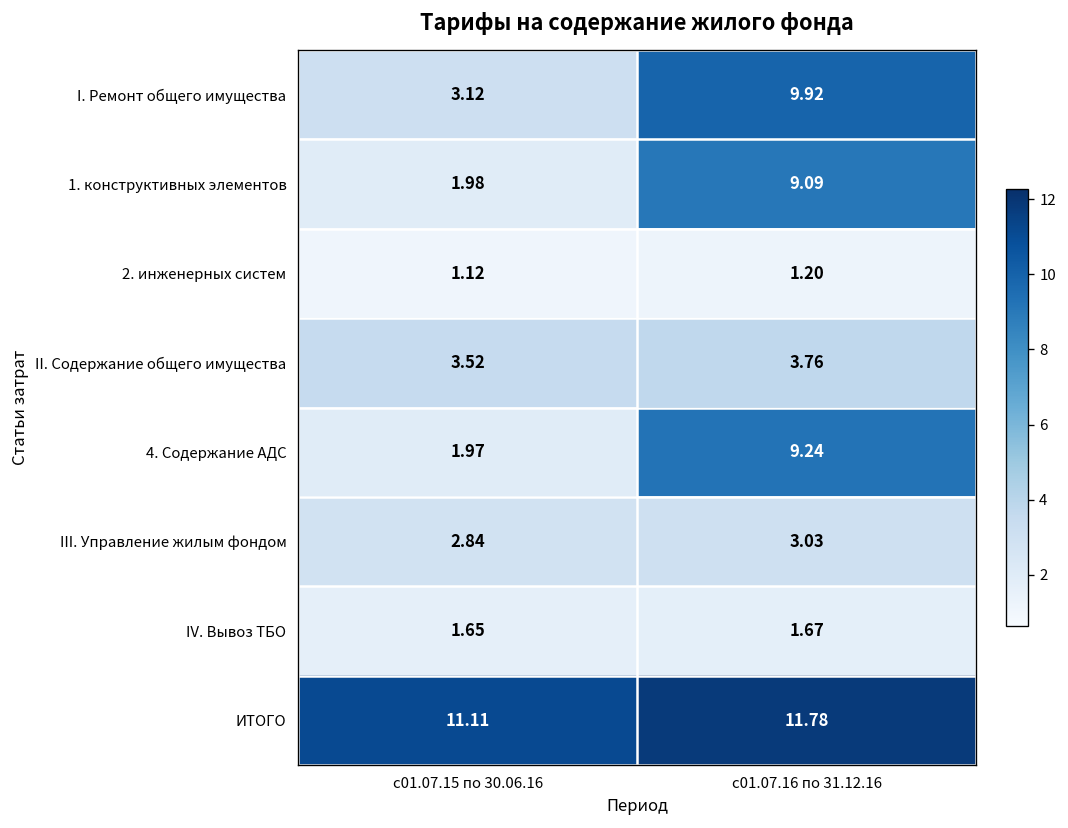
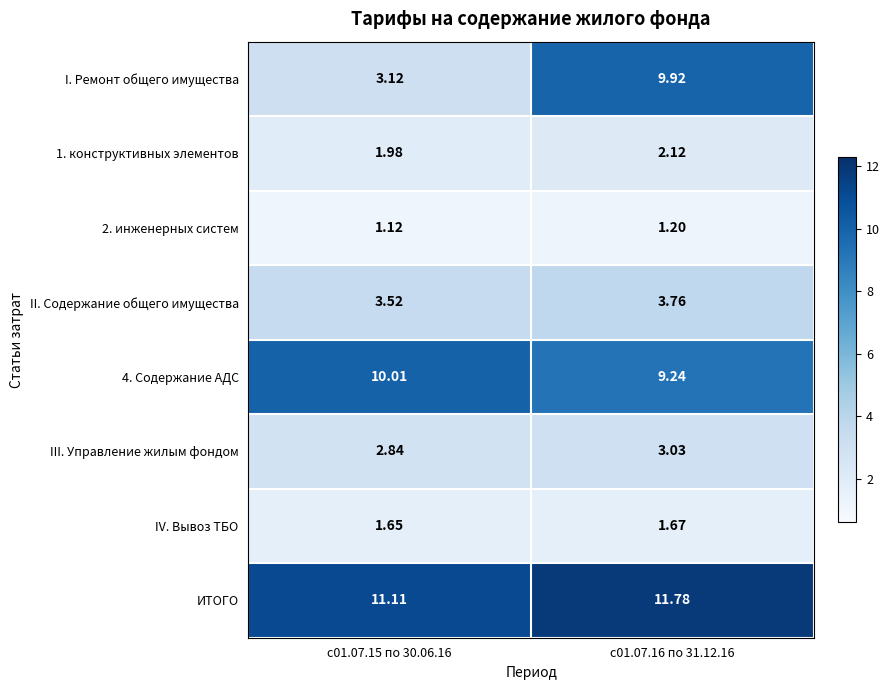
  {
    "I. Ремонт общего имущества": {
      "с01.07.15 по 30.06.16": 3.12,
      "с01.07.16 по 31.12.16": 9.92
    },
    "1. конструктивных элементов": {
      "с01.07.15 по 30.06.16": 1.98,
-     "с01.07.16 по 31.12.16": 9.09
+     "с01.07.16 по 31.12.16": 2.12
    },
    "2. инженерных систем": {
      "с01.07.15 по 30.06.16": 1.12,
      "с01.07.16 по 31.12.16": 1.20
    },
    "II. Содержание общего имущества": {
      "с01.07.15 по 30.06.16": 3.52,
      "с01.07.16 по 31.12.16": 3.76
    },
    "4. Содержание АДС": {
-     "с01.07.15 по 30.06.16": 1.97,
+     "с01.07.15 по 30.06.16": 10.01,
      "с01.07.16 по 31.12.16": 9.24
    },
    "III. Управление жилым фондом": {
      "с01.07.15 по 30.06.16": 2.84,
      "с01.07.16 по 31.12.16": 3.03
    },
    "IV. Вывоз ТБО": {
      "с01.07.15 по 30.06.16": 1.65,
      "с01.07.16 по 31.12.16": 1.67
    },
    "ИТОГО": {
      "с01.07.15 по 30.06.16": 11.11,
      "с01.07.16 по 31.12.16": 11.78
    }
  }
